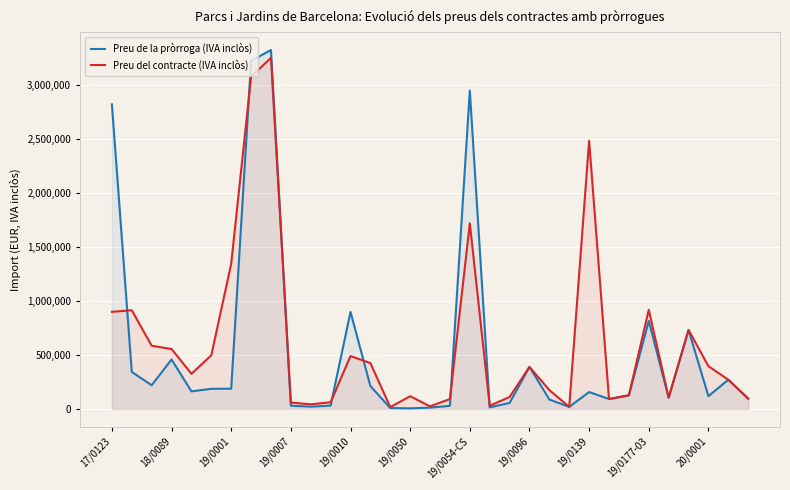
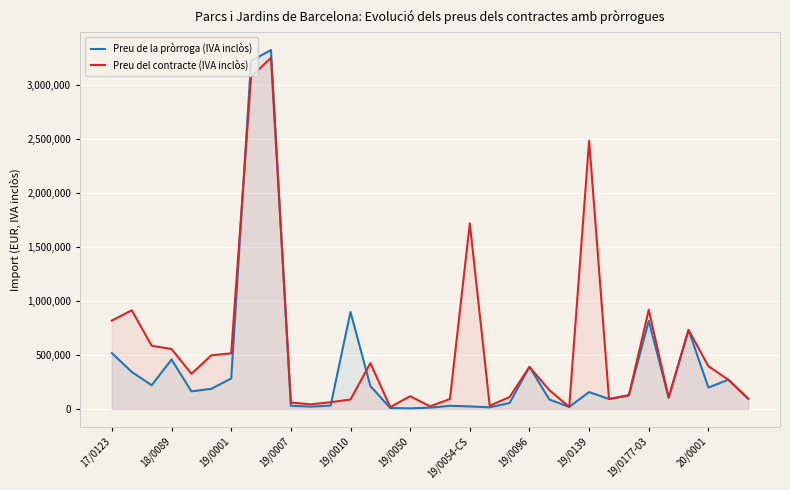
  {
    "Preu de la pròrroga (IVA inclòs)": {
-     "17/0123": "2,820,000",
+     "17/0123": "520,000",
      "18/0089": "460,000",
-     "19/0001": "190,000",
+     "19/0001": "280,000",
      "19/0007": "30,000",
      "19/0010": "900,000",
      "19/0050": "10,000",
-     "19/0054-CS": "2,950,000",
+     "19/0054-CS": "20,000",
      "19/0139": "160,000",
      "19/0177-03": "820,000",
-     "20/0001": "120,000"
+     "20/0001": "200,000"
    },
    "Preu del contracte (IVA inclòs)": {
-     "17/0123": "900,000",
+     "17/0123": "820,000",
      "18/0089": "560,000",
-     "19/0001": "1,350,000",
+     "19/0001": "520,000",
      "19/0007": "60,000",
-     "19/0010": "490,000",
+     "19/0010": "90,000",
      "19/0050": "120,000",
      "19/0054-CS": "1,720,000",
      "19/0139": "2,490,000",
      "19/0177-03": "920,000",
      "20/0001": "400,000"
    }
  }
